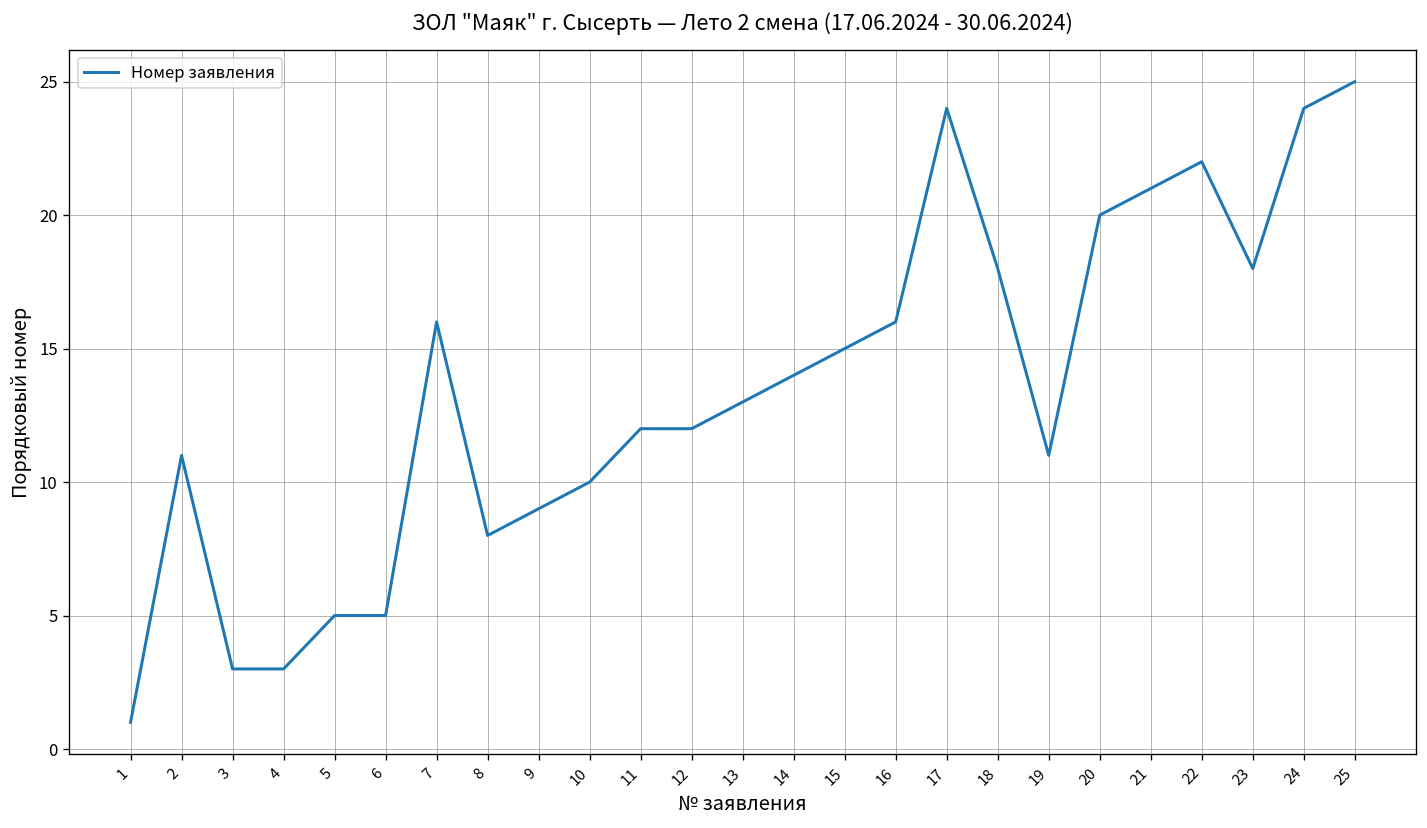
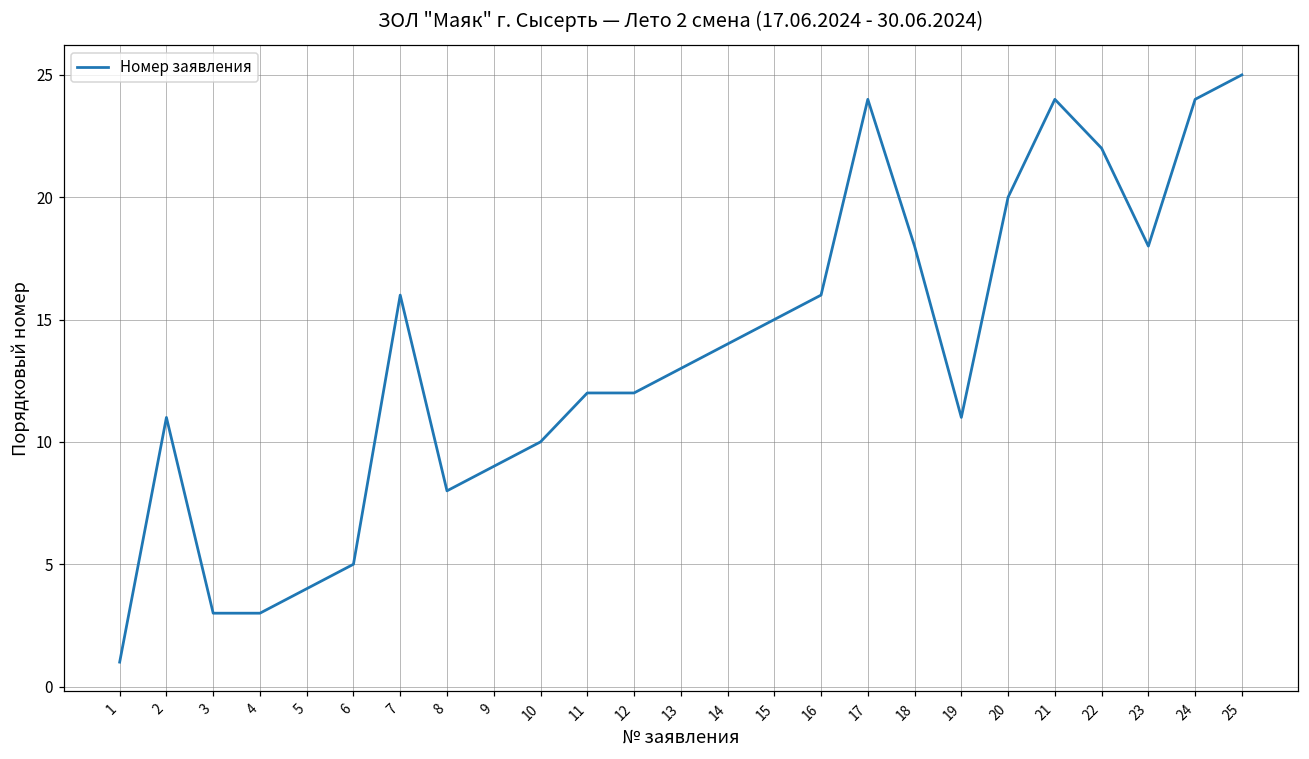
  {
    "1": 1,
    "2": 11,
    "3": 3,
    "4": 3,
-   "5": 5,
+   "5": 4,
    "6": 5,
    "7": 16,
    "8": 8,
    "9": 9,
    "10": 10,
    "11": 12,
    "12": 12,
    "13": 13,
    "14": 14,
    "15": 15,
    "16": 16,
    "17": 24,
    "18": 18,
    "19": 11,
    "20": 20,
-   "21": 21,
+   "21": 24,
    "22": 22,
    "23": 18,
    "24": 24,
    "25": 25
  }
